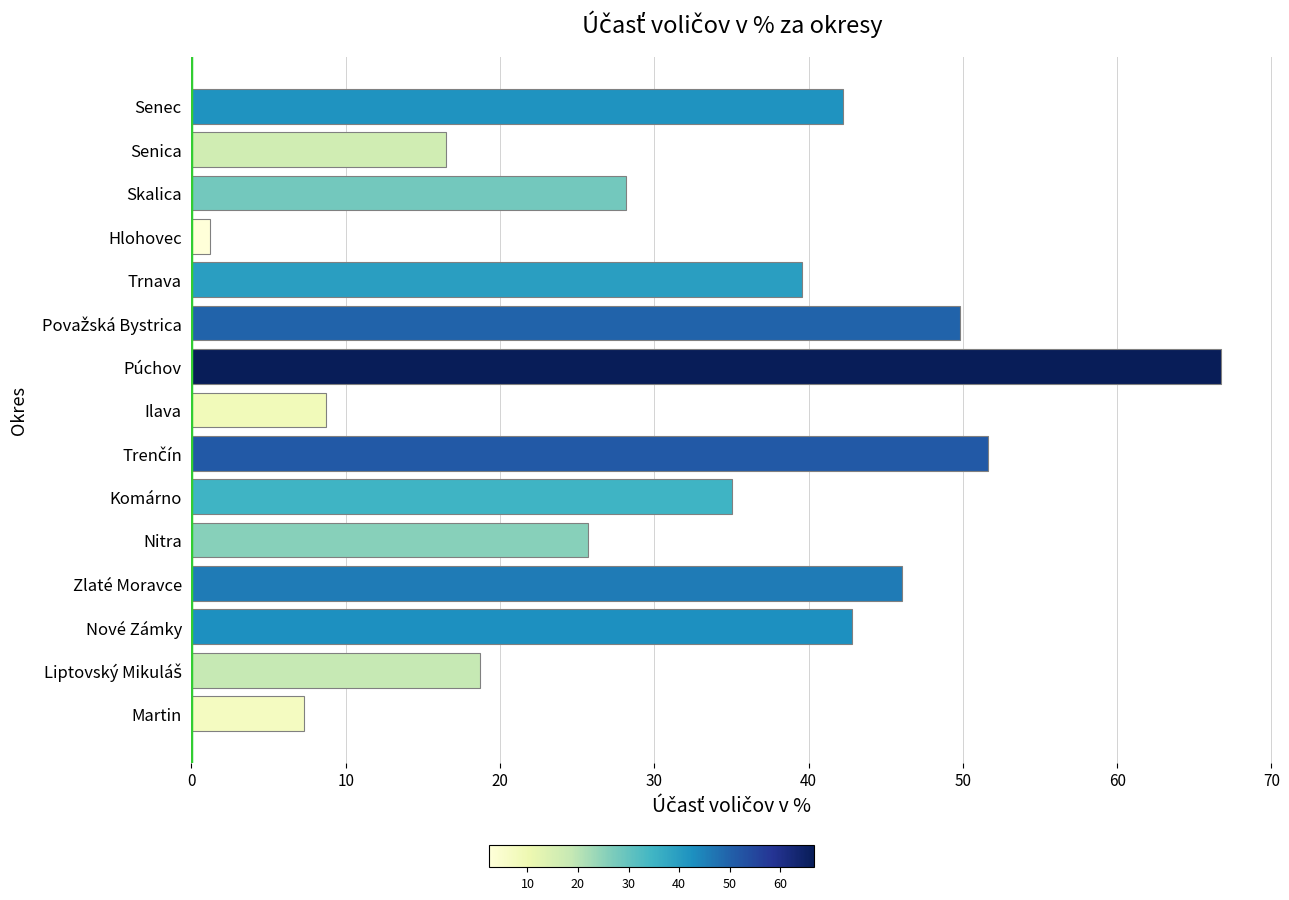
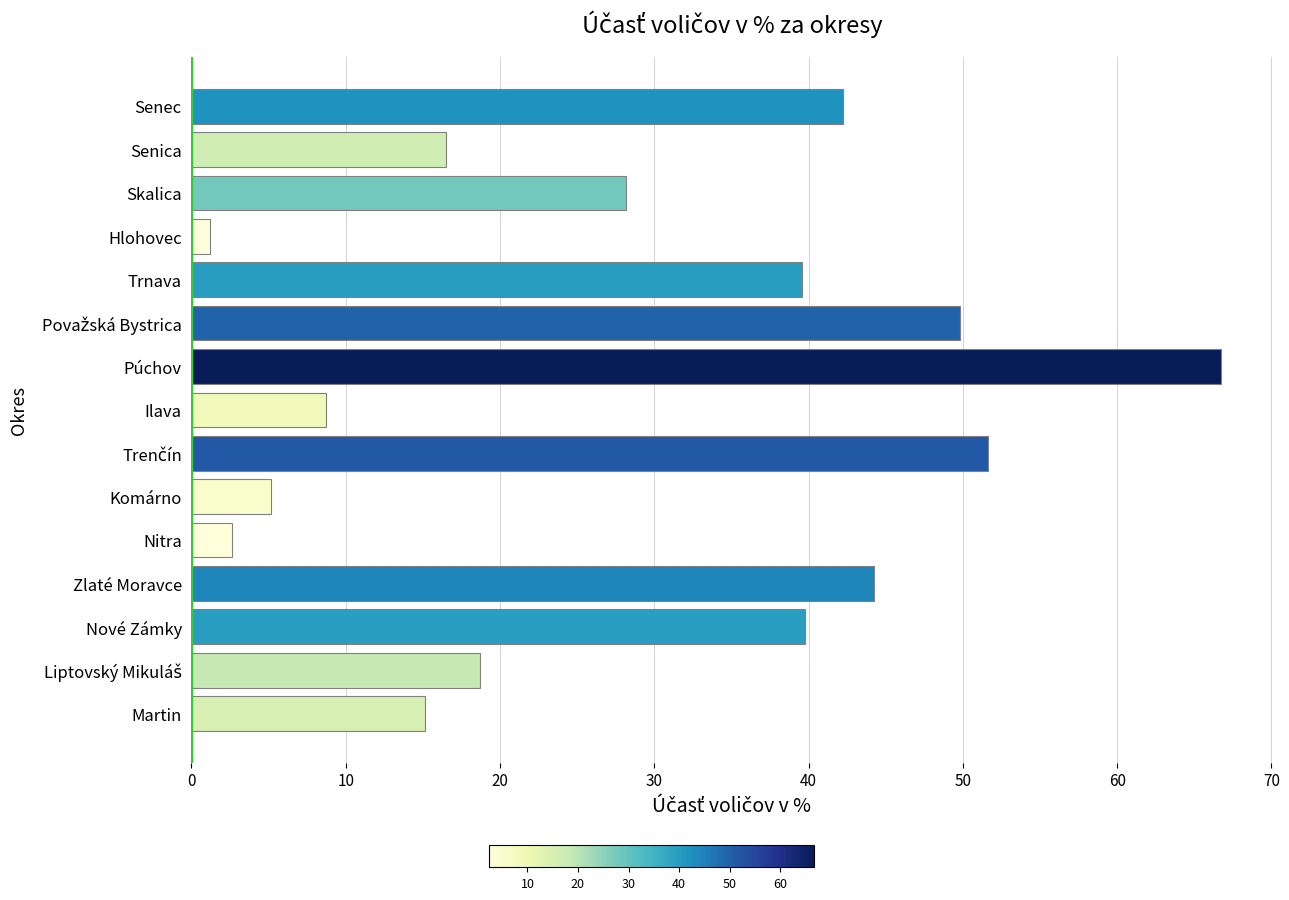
  {
    "Senec": 42.2,
    "Senica": 16.5,
    "Skalica": 28.2,
    "Hlohovec": 1.2,
    "Trnava": 39.6,
    "Považská Bystrica": 49.8,
    "Púchov": 66.7,
    "Ilava": 8.8,
    "Trenčín": 51.6,
-   "Komárno": 35.0,
-   "Nitra": 25.7,
-   "Zlaté Moravce": 46.1,
-   "Nové Zámky": 42.8,
+   "Komárno": 5.2,
+   "Nitra": 2.6,
+   "Zlaté Moravce": 44.2,
+   "Nové Zámky": 39.8,
    "Liptovský Mikuláš": 18.7,
-   "Martin": 7.3
+   "Martin": 15.1
  }
